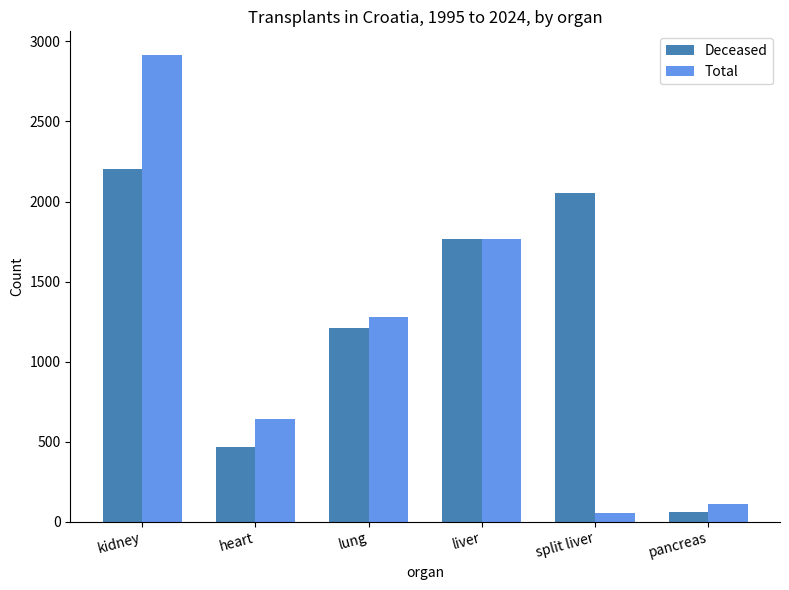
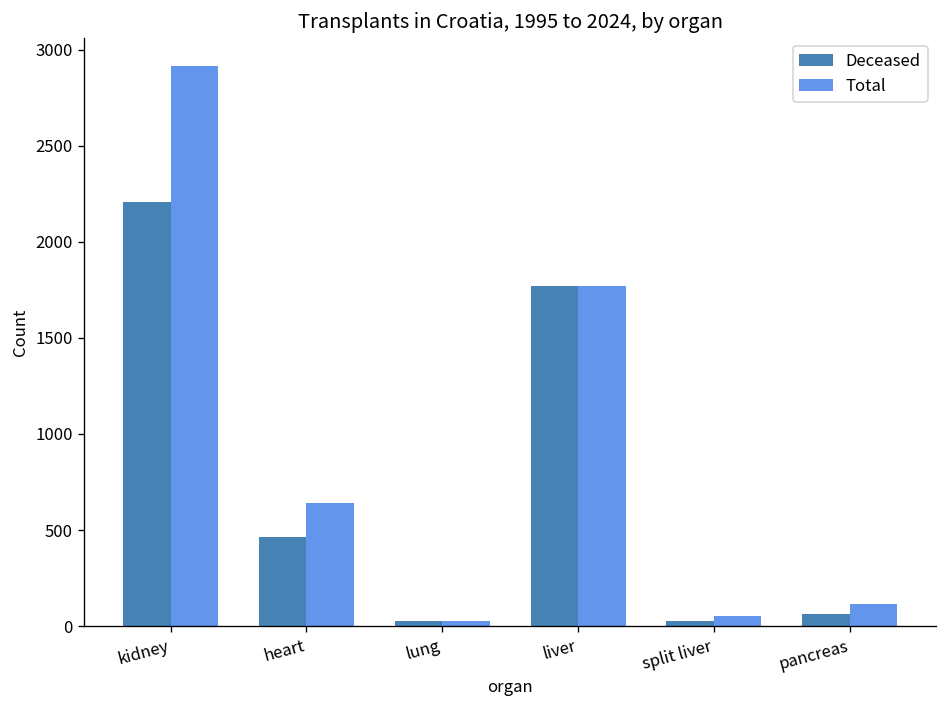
  {
    "Deceased": {
      "kidney": 2210,
      "heart": 470,
-     "lung": 1210,
+     "lung": 30,
      "liver": 1770,
-     "split liver": 2060,
+     "split liver": 30,
      "pancreas": 60
    },
    "Total": {
      "kidney": 2920,
      "heart": 640,
-     "lung": 1280,
+     "lung": 30,
      "liver": 1770,
      "split liver": 50,
      "pancreas": 110
    }
  }
